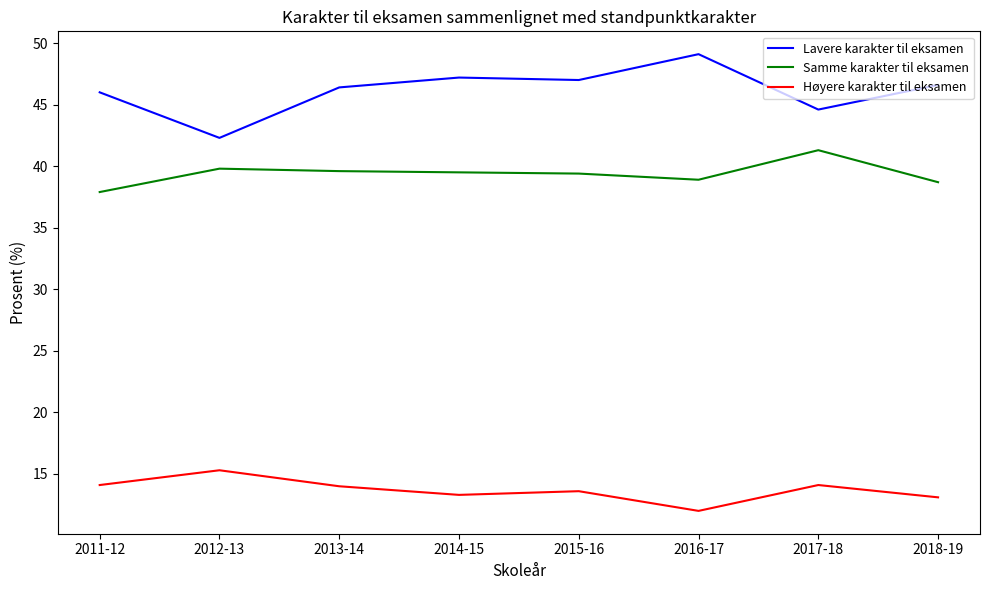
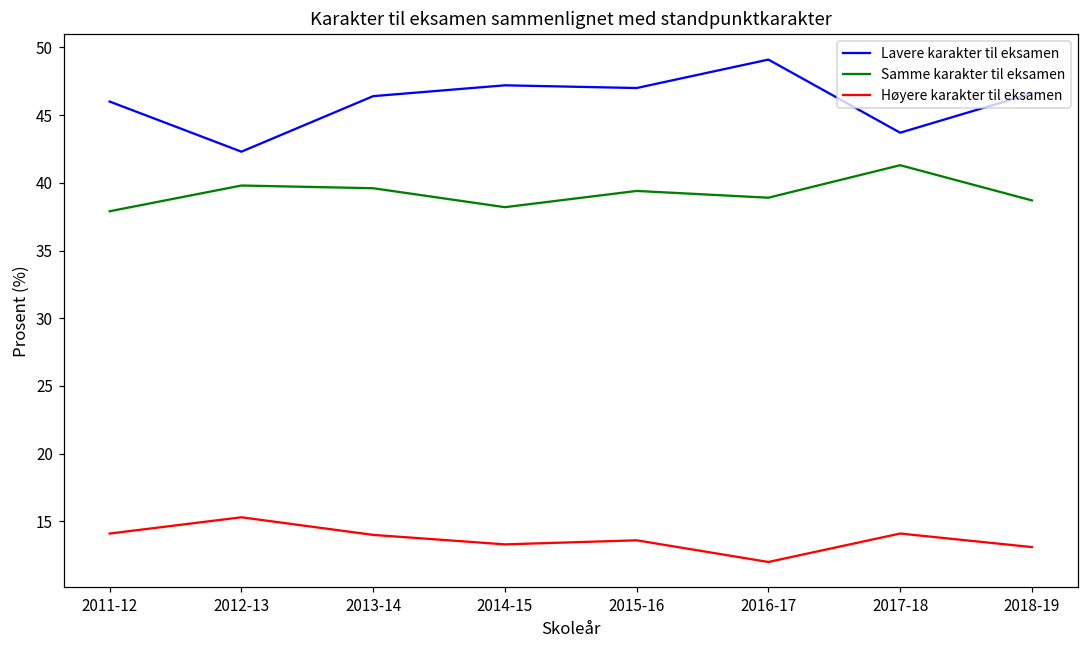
  {
    "Lavere karakter til eksamen": {
      "2011-12": 46.0,
      "2012-13": 42.3,
      "2013-14": 46.4,
      "2014-15": 47.2,
      "2015-16": 47.0,
      "2016-17": 49.1,
-     "2017-18": 44.6
+     "2017-18": 43.7
    },
    "Samme karakter til eksamen": {
      "2011-12": 37.9,
      "2012-13": 39.8,
      "2013-14": 39.6,
-     "2014-15": 39.5,
+     "2014-15": 38.2,
      "2015-16": 39.4,
      "2016-17": 38.9,
      "2017-18": 41.3,
      "2018-19": 38.7
    },
    "Høyere karakter til eksamen": {
      "2011-12": 14.1,
      "2012-13": 15.3,
      "2013-14": 14.0,
      "2014-15": 13.3,
      "2015-16": 13.6,
      "2016-17": 12.0,
      "2017-18": 14.1,
      "2018-19": 13.1
    }
  }
